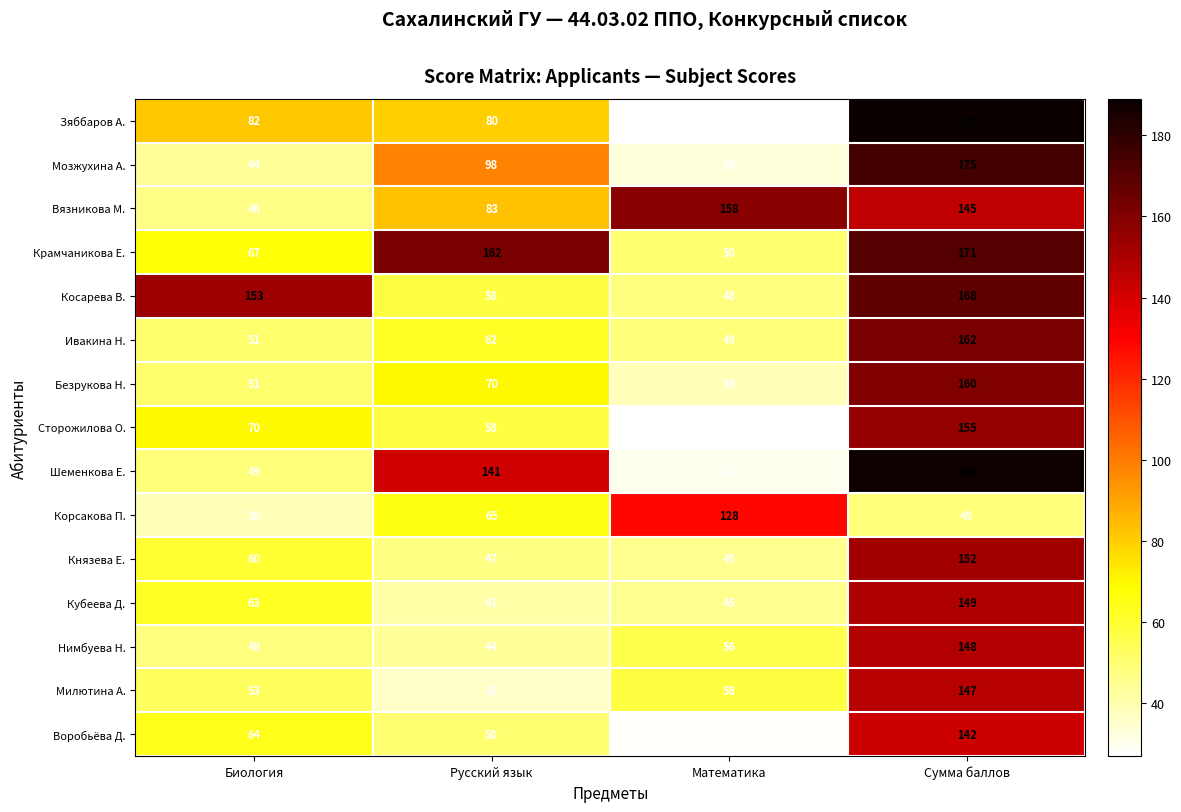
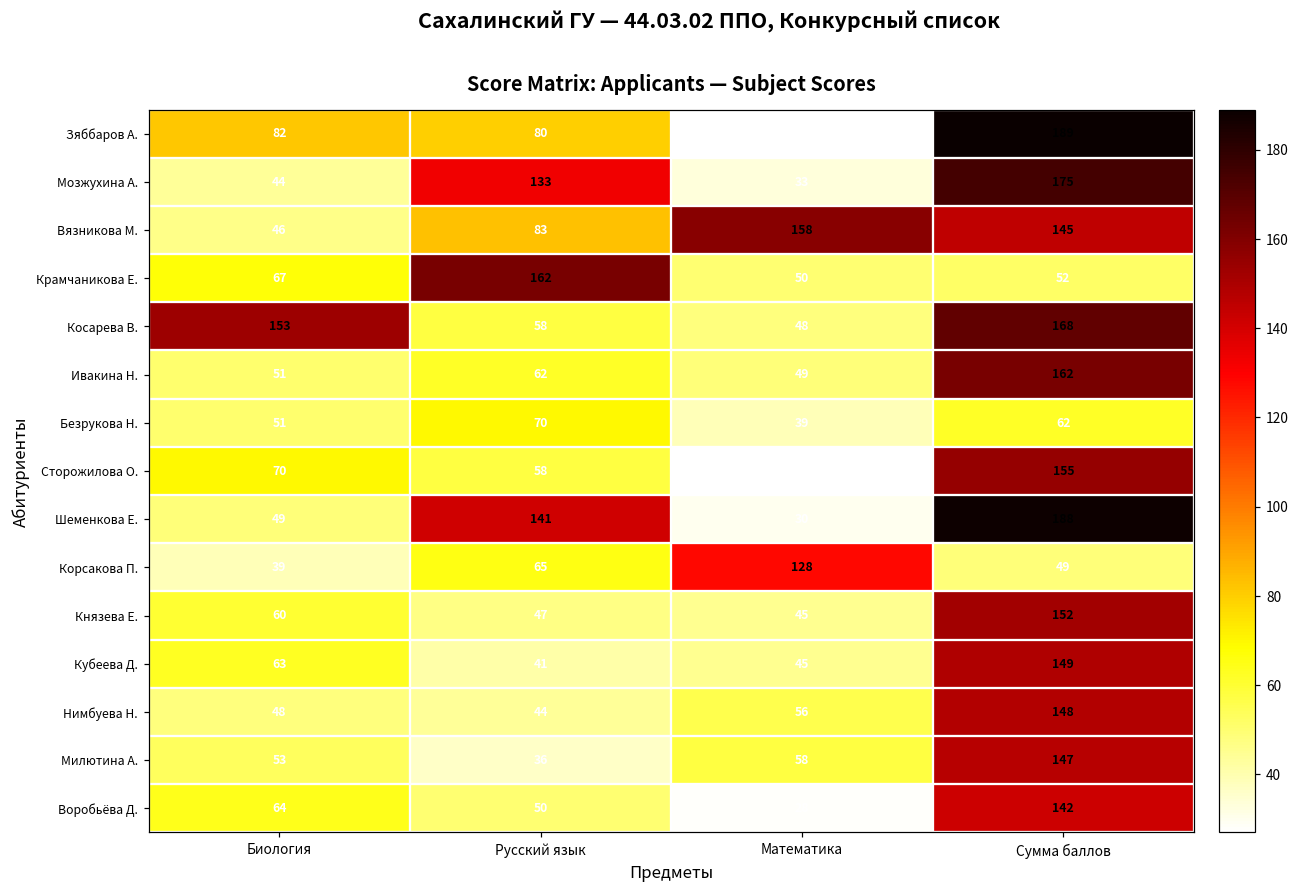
  {
    "Зяббаров А.": {
      "Биология": 82,
      "Русский язык": 80
    },
    "Мозжухина А.": {
      "Биология": 44,
-     "Русский язык": 98,
+     "Русский язык": 133,
      "Сумма баллов": 175
    },
    "Вязникова М.": {
      "Биология": 46,
      "Русский язык": 83,
      "Математика": 158,
      "Сумма баллов": 145
    },
    "Крамчаникова Е.": {
      "Биология": 67,
      "Русский язык": 162,
      "Математика": 50,
-     "Сумма баллов": 171
+     "Сумма баллов": 52
    },
    "Косарева В.": {
      "Биология": 153,
      "Русский язык": 58,
      "Математика": 48,
      "Сумма баллов": 168
    },
    "Ивакина Н.": {
      "Биология": 51,
      "Русский язык": 62,
      "Математика": 49,
      "Сумма баллов": 162
    },
    "Безрукова Н.": {
      "Биология": 51,
      "Русский язык": 70,
      "Математика": 39,
-     "Сумма баллов": 160
+     "Сумма баллов": 62
    },
    "Сторожилова О.": {
      "Биология": 70,
      "Русский язык": 58,
      "Сумма баллов": 155
    },
    "Шеменкова Е.": {
      "Биология": 49,
      "Русский язык": 141
    },
    "Корсакова П.": {
      "Биология": 39,
      "Русский язык": 65,
      "Математика": 128,
      "Сумма баллов": 49
    },
    "Князева Е.": {
      "Биология": 60,
      "Русский язык": 47,
      "Математика": 45,
      "Сумма баллов": 152
    },
    "Кубеева Д.": {
      "Биология": 63,
      "Русский язык": 41,
      "Математика": 45,
      "Сумма баллов": 149
    },
    "Нимбуева Н.": {
      "Биология": 48,
      "Русский язык": 44,
      "Математика": 56,
      "Сумма баллов": 148
    },
    "Милютина А.": {
      "Биология": 53,
      "Русский язык": 36,
      "Математика": 58,
      "Сумма баллов": 147
    },
    "Воробьёва Д.": {
      "Биология": 64,
      "Русский язык": 50,
      "Сумма баллов": 142
    }
  }
